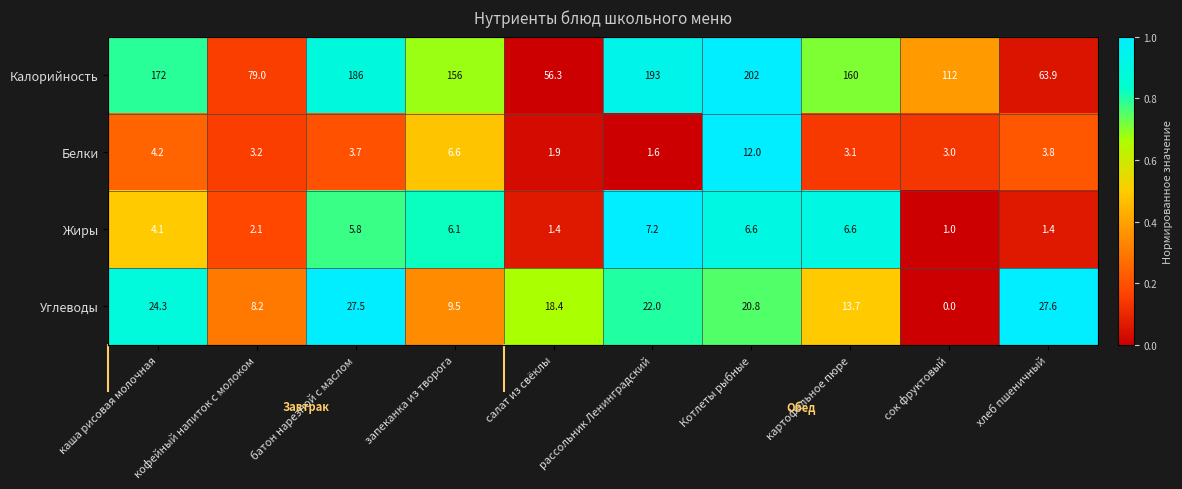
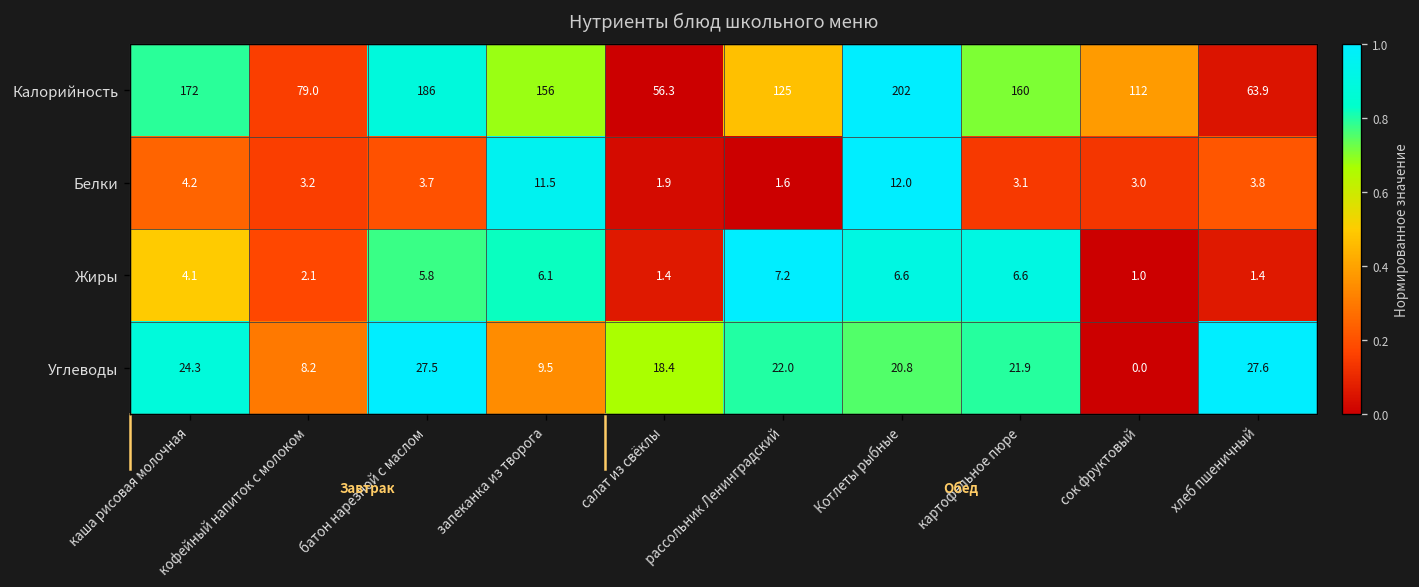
  {
    "Калорийность": {
      "каша рисовая молочная": 172,
      "кофейный напиток с молоком": 79.0,
      "батон нарезной с маслом": 186,
      "запеканка из творога": 156,
      "салат из свёклы": 56.3,
-     "рассольник Ленинградский": 193,
+     "рассольник Ленинградский": 125,
      "Котлеты рыбные": 202,
      "картофельное пюре": 160,
      "сок фруктовый": 112,
      "хлеб пшеничный": 63.9
    },
    "Белки": {
      "каша рисовая молочная": 4.2,
      "кофейный напиток с молоком": 3.2,
      "батон нарезной с маслом": 3.7,
-     "запеканка из творога": 6.6,
+     "запеканка из творога": 11.5,
      "салат из свёклы": 1.9,
      "рассольник Ленинградский": 1.6,
      "Котлеты рыбные": 12.0,
      "картофельное пюре": 3.1,
      "сок фруктовый": 3.0,
      "хлеб пшеничный": 3.8
    },
    "Жиры": {
      "каша рисовая молочная": 4.1,
      "кофейный напиток с молоком": 2.1,
      "батон нарезной с маслом": 5.8,
      "запеканка из творога": 6.1,
      "салат из свёклы": 1.4,
      "рассольник Ленинградский": 7.2,
      "Котлеты рыбные": 6.6,
      "картофельное пюре": 6.6,
      "сок фруктовый": 1.0,
      "хлеб пшеничный": 1.4
    },
    "Углеводы": {
      "каша рисовая молочная": 24.3,
      "кофейный напиток с молоком": 8.2,
      "батон нарезной с маслом": 27.5,
      "запеканка из творога": 9.5,
      "салат из свёклы": 18.4,
      "рассольник Ленинградский": 22.0,
      "Котлеты рыбные": 20.8,
-     "картофельное пюре": 13.7,
+     "картофельное пюре": 21.9,
      "сок фруктовый": 0.0,
      "хлеб пшеничный": 27.6
    }
  }
